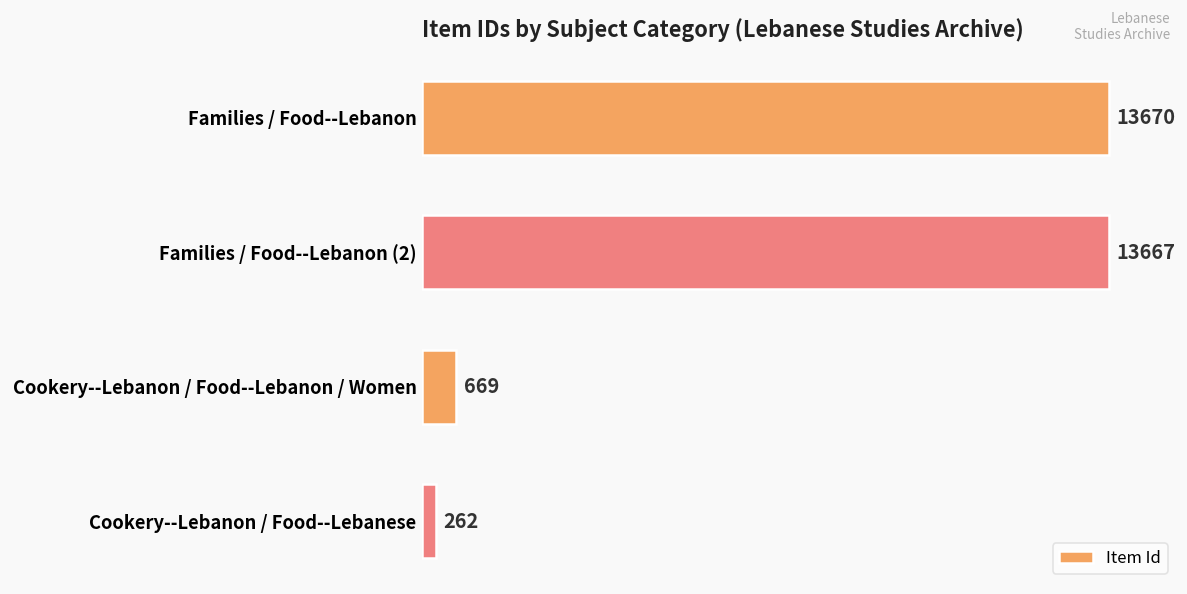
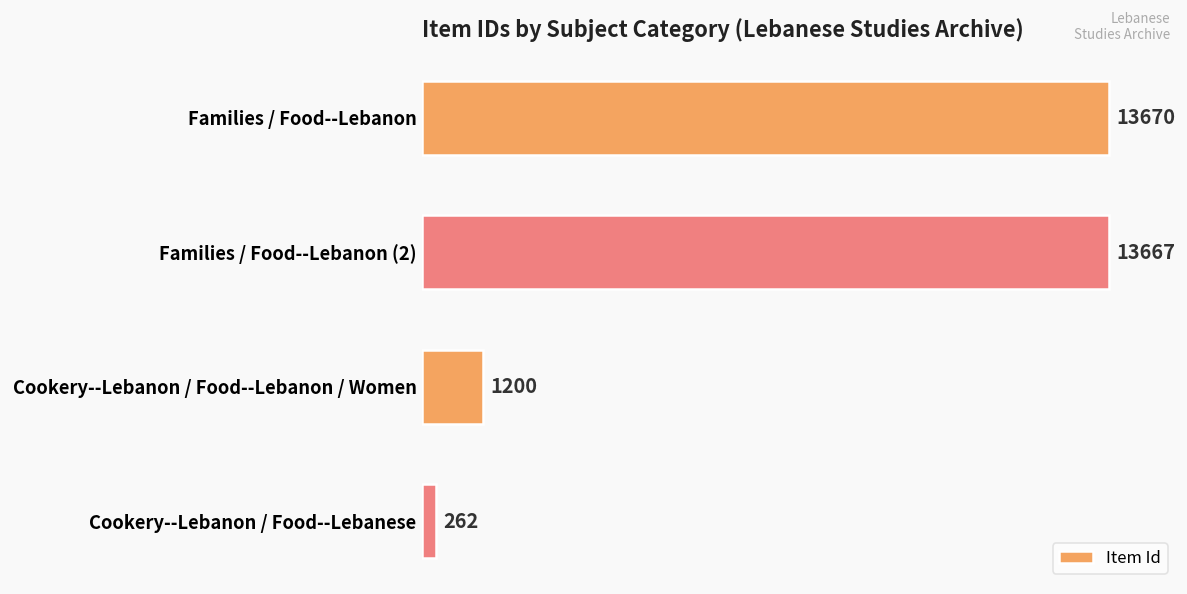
  {
    "Families / Food--Lebanon": 13670,
    "Families / Food--Lebanon (2)": 13667,
-   "Cookery--Lebanon / Food--Lebanon / Women": 669,
+   "Cookery--Lebanon / Food--Lebanon / Women": 1200,
    "Cookery--Lebanon / Food--Lebanese": 262
  }
